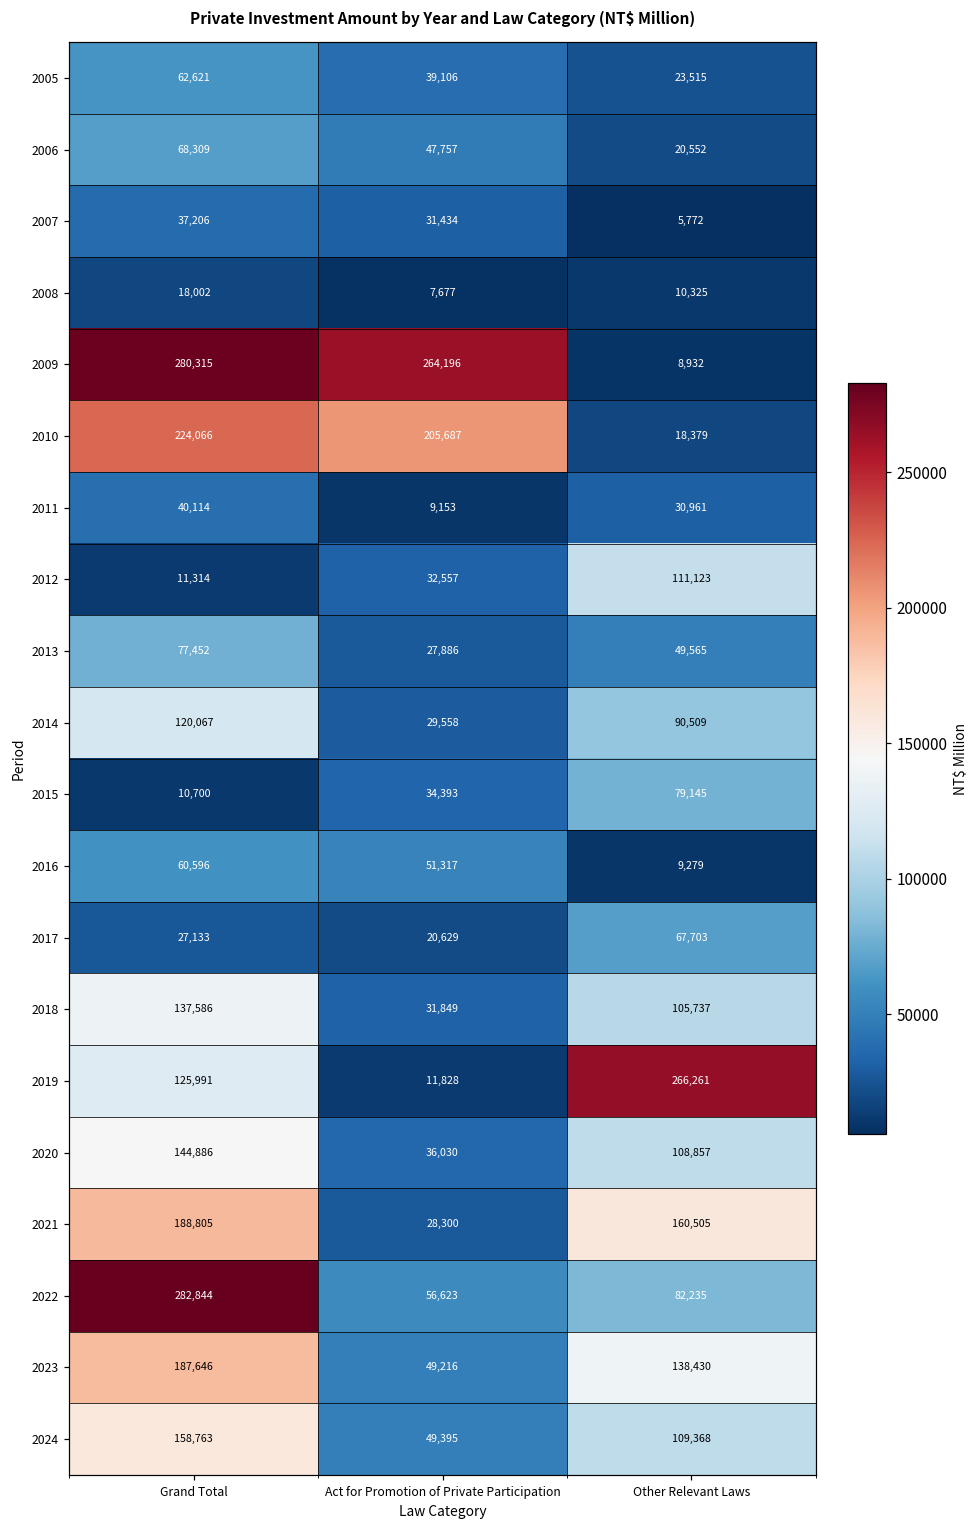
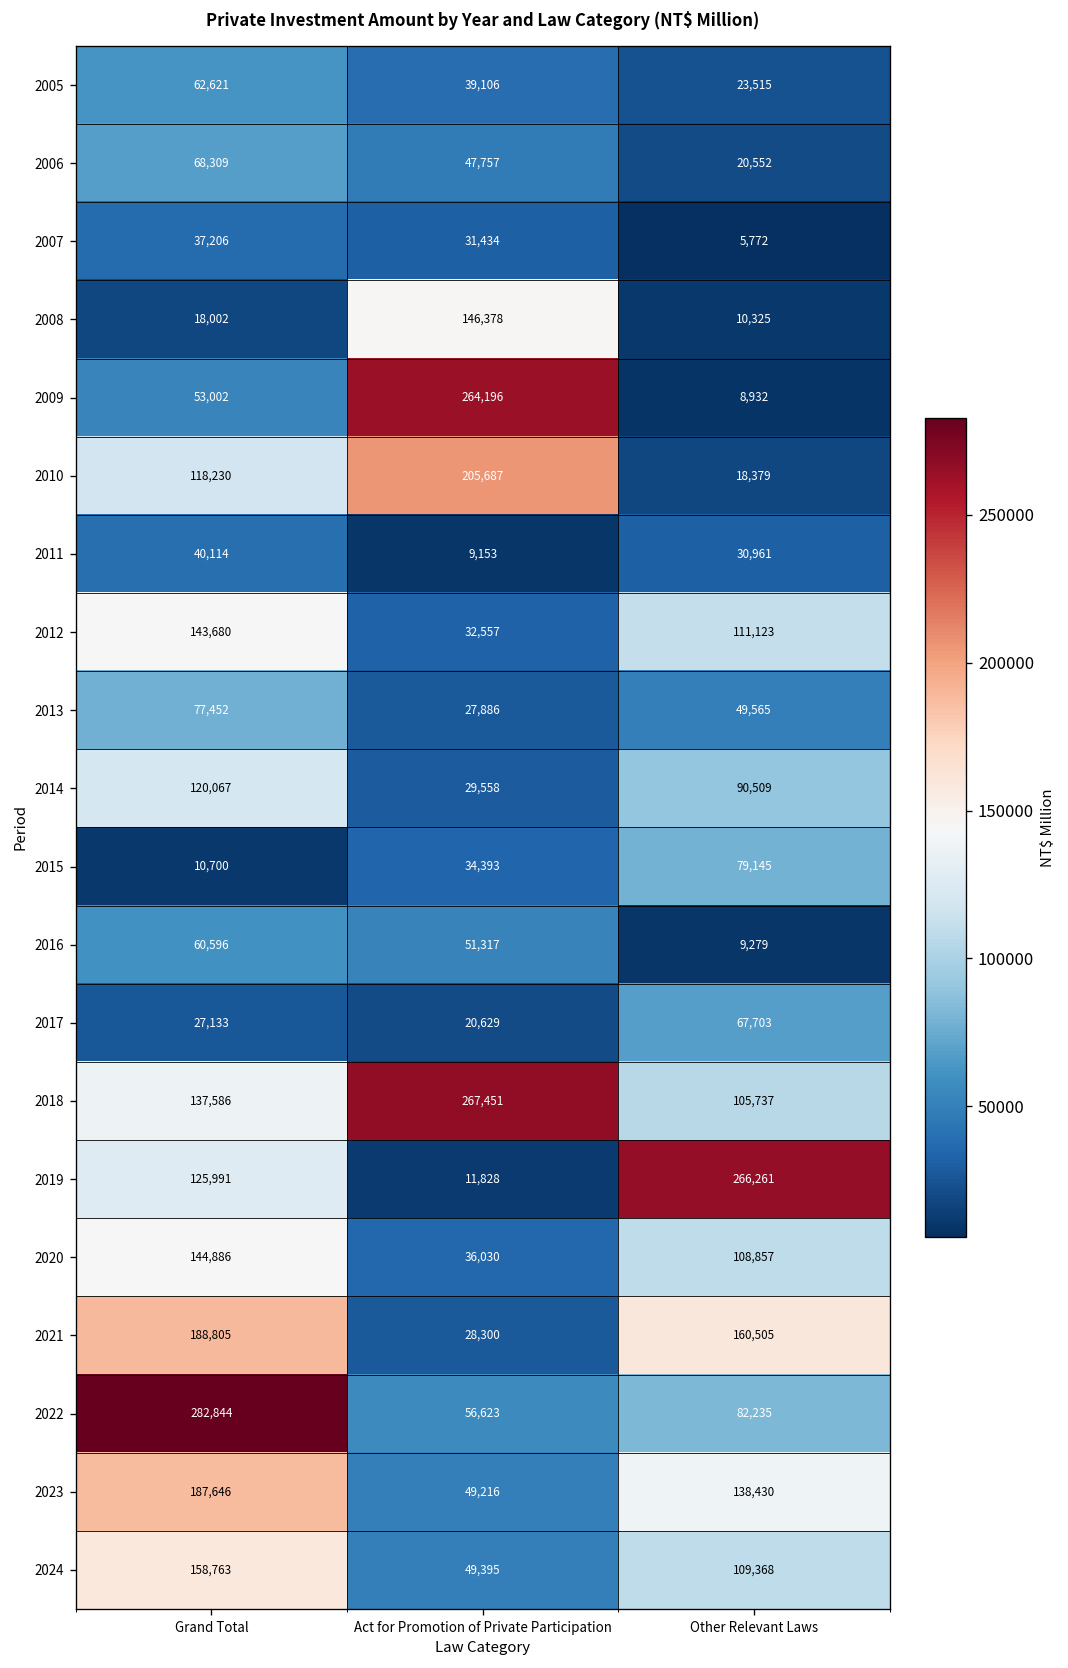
  {
    "2005": {
      "Grand Total": "62,621",
      "Act for Promotion of Private Participation": "39,106",
      "Other Relevant Laws": "23,515"
    },
    "2006": {
      "Grand Total": "68,309",
      "Act for Promotion of Private Participation": "47,757",
      "Other Relevant Laws": "20,552"
    },
    "2007": {
      "Grand Total": "37,206",
      "Act for Promotion of Private Participation": "31,434",
      "Other Relevant Laws": "5,772"
    },
    "2008": {
      "Grand Total": "18,002",
-     "Act for Promotion of Private Participation": "7,677",
+     "Act for Promotion of Private Participation": "146,378",
      "Other Relevant Laws": "10,325"
    },
    "2009": {
-     "Grand Total": "280,315",
+     "Grand Total": "53,002",
      "Act for Promotion of Private Participation": "264,196",
      "Other Relevant Laws": "8,932"
    },
    "2010": {
-     "Grand Total": "224,066",
+     "Grand Total": "118,230",
      "Act for Promotion of Private Participation": "205,687",
      "Other Relevant Laws": "18,379"
    },
    "2011": {
      "Grand Total": "40,114",
      "Act for Promotion of Private Participation": "9,153",
      "Other Relevant Laws": "30,961"
    },
    "2012": {
-     "Grand Total": "11,314",
+     "Grand Total": "143,680",
      "Act for Promotion of Private Participation": "32,557",
      "Other Relevant Laws": "111,123"
    },
    "2013": {
      "Grand Total": "77,452",
      "Act for Promotion of Private Participation": "27,886",
      "Other Relevant Laws": "49,565"
    },
    "2014": {
      "Grand Total": "120,067",
      "Act for Promotion of Private Participation": "29,558",
      "Other Relevant Laws": "90,509"
    },
    "2015": {
      "Grand Total": "10,700",
      "Act for Promotion of Private Participation": "34,393",
      "Other Relevant Laws": "79,145"
    },
    "2016": {
      "Grand Total": "60,596",
      "Act for Promotion of Private Participation": "51,317",
      "Other Relevant Laws": "9,279"
    },
    "2017": {
      "Grand Total": "27,133",
      "Act for Promotion of Private Participation": "20,629",
      "Other Relevant Laws": "67,703"
    },
    "2018": {
      "Grand Total": "137,586",
-     "Act for Promotion of Private Participation": "31,849",
+     "Act for Promotion of Private Participation": "267,451",
      "Other Relevant Laws": "105,737"
    },
    "2019": {
      "Grand Total": "125,991",
      "Act for Promotion of Private Participation": "11,828",
      "Other Relevant Laws": "266,261"
    },
    "2020": {
      "Grand Total": "144,886",
      "Act for Promotion of Private Participation": "36,030",
      "Other Relevant Laws": "108,857"
    },
    "2021": {
      "Grand Total": "188,805",
      "Act for Promotion of Private Participation": "28,300",
      "Other Relevant Laws": "160,505"
    },
    "2022": {
      "Grand Total": "282,844",
      "Act for Promotion of Private Participation": "56,623",
      "Other Relevant Laws": "82,235"
    },
    "2023": {
      "Grand Total": "187,646",
      "Act for Promotion of Private Participation": "49,216",
      "Other Relevant Laws": "138,430"
    },
    "2024": {
      "Grand Total": "158,763",
      "Act for Promotion of Private Participation": "49,395",
      "Other Relevant Laws": "109,368"
    }
  }
